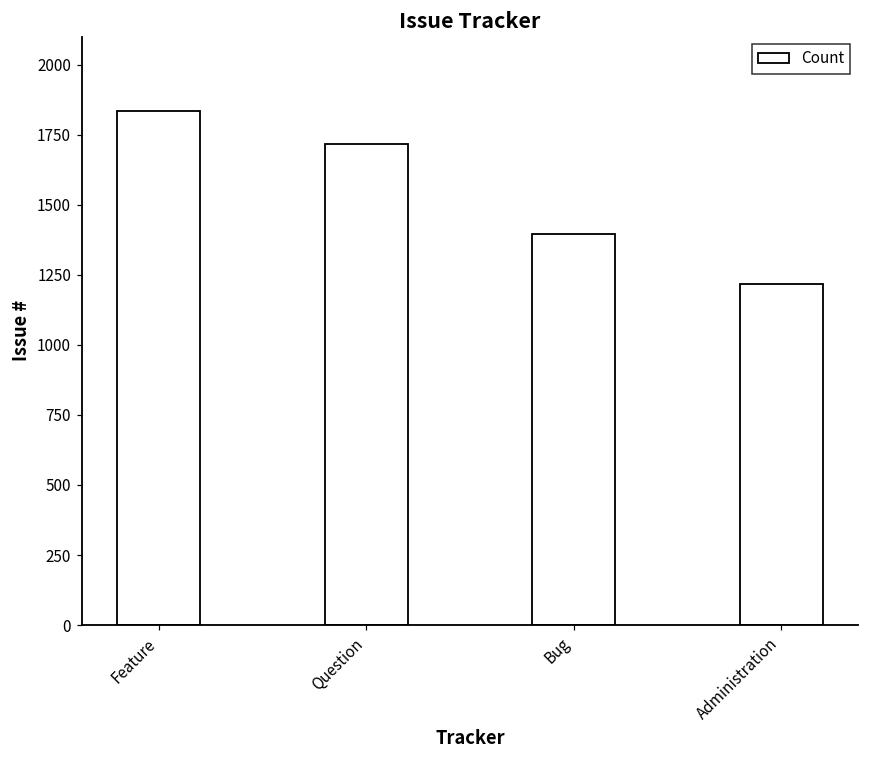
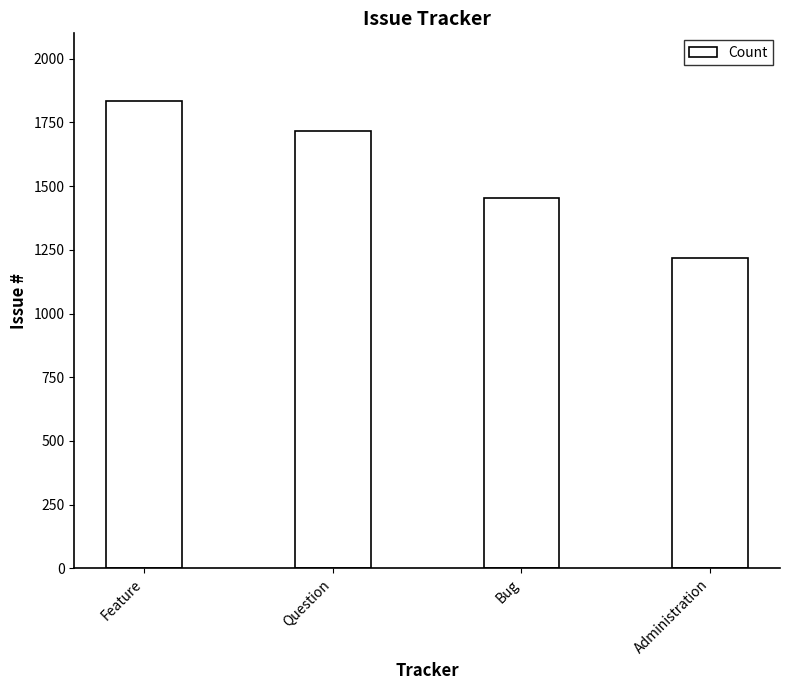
  {
    "Feature": 1830,
    "Question": 1720,
-   "Bug": 1390,
+   "Bug": 1450,
    "Administration": 1220
  }
